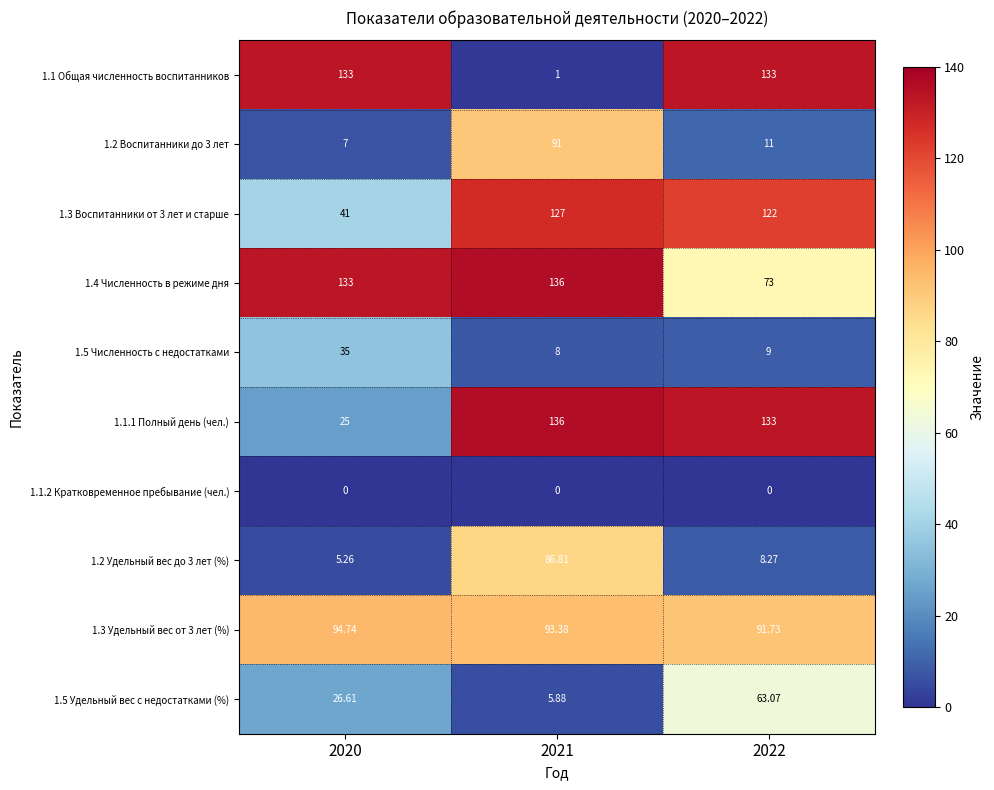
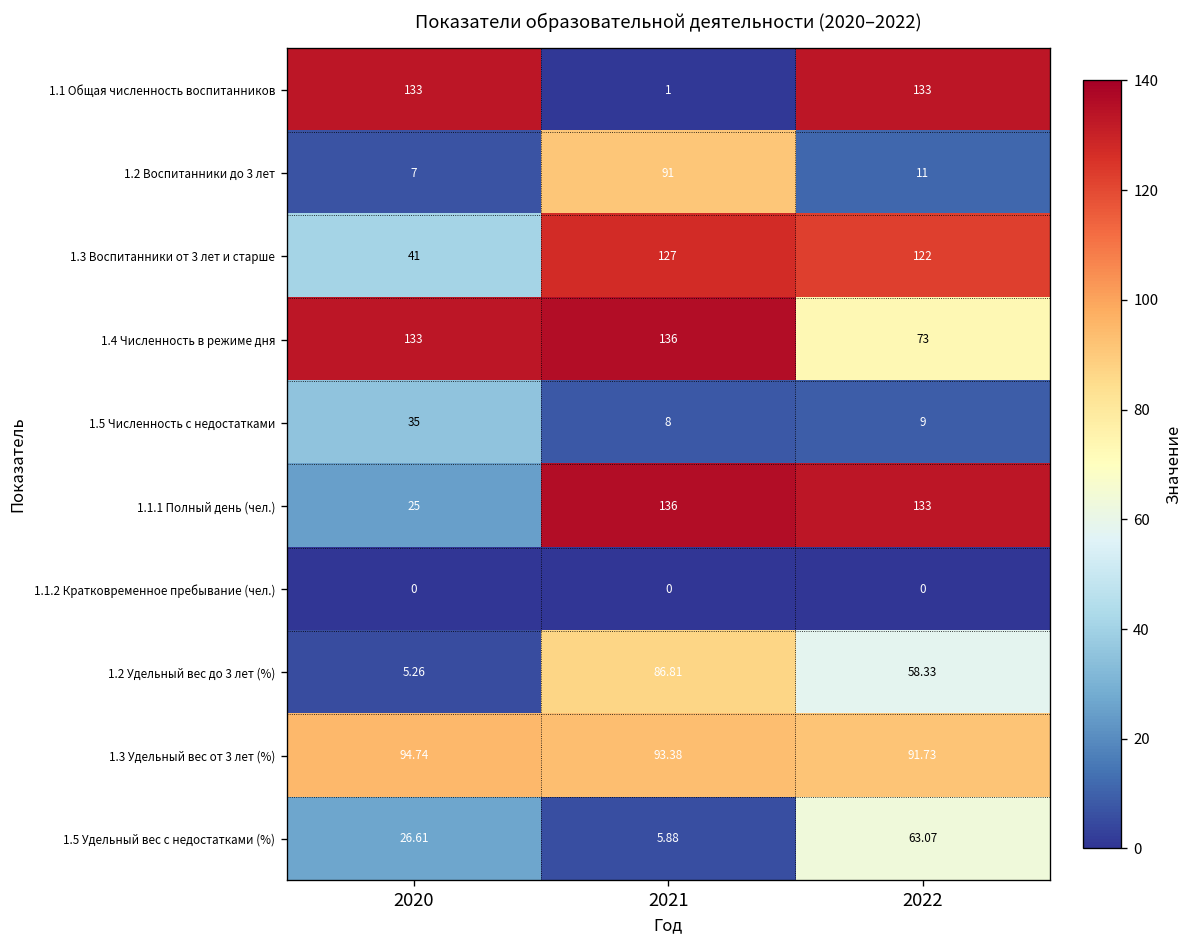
  {
    "1.1 Общая численность воспитанников": {
      "2020": 133,
      "2021": 1,
      "2022": 133
    },
    "1.2 Воспитанники до 3 лет": {
      "2020": 7,
      "2021": 91,
      "2022": 11
    },
    "1.3 Воспитанники от 3 лет и старше": {
      "2020": 41,
      "2021": 127,
      "2022": 122
    },
    "1.4 Численность в режиме дня": {
      "2020": 133,
      "2021": 136,
      "2022": 73
    },
    "1.5 Численность с недостатками": {
      "2020": 35,
      "2021": 8,
      "2022": 9
    },
    "1.1.1 Полный день (чел.)": {
      "2020": 25,
      "2021": 136,
      "2022": 133
    },
    "1.1.2 Кратковременное пребывание (чел.)": {
      "2020": 0,
      "2021": 0,
      "2022": 0
    },
    "1.2 Удельный вес до 3 лет (%)": {
      "2020": 5.26,
      "2021": 86.81,
-     "2022": 8.27
+     "2022": 58.33
    },
    "1.3 Удельный вес от 3 лет (%)": {
      "2020": 94.74,
      "2021": 93.38,
      "2022": 91.73
    },
    "1.5 Удельный вес с недостатками (%)": {
      "2020": 26.61,
      "2021": 5.88,
      "2022": 63.07
    }
  }
